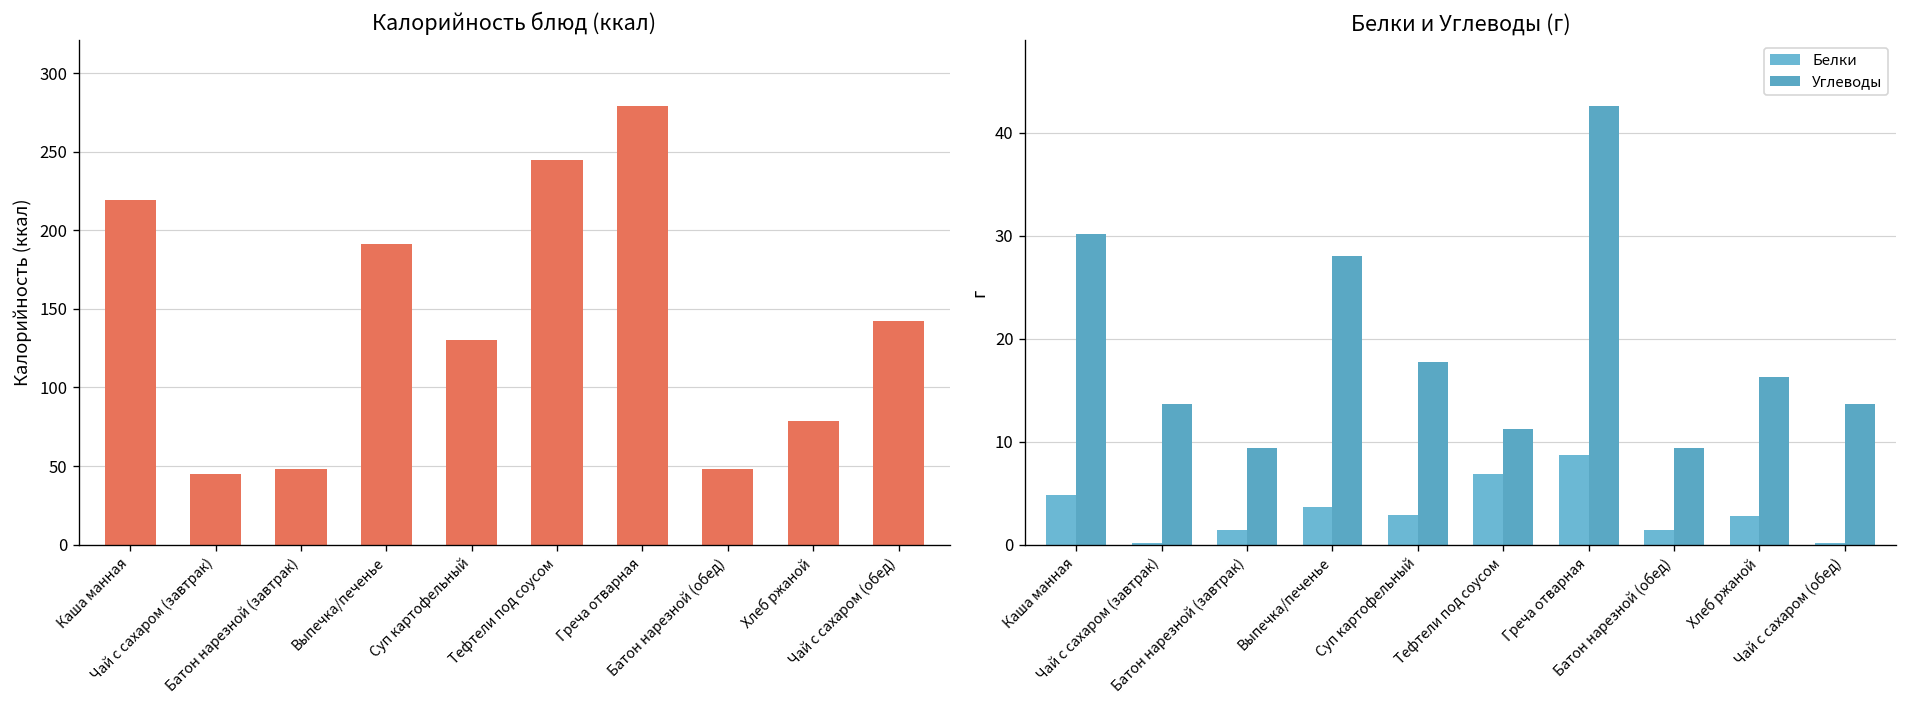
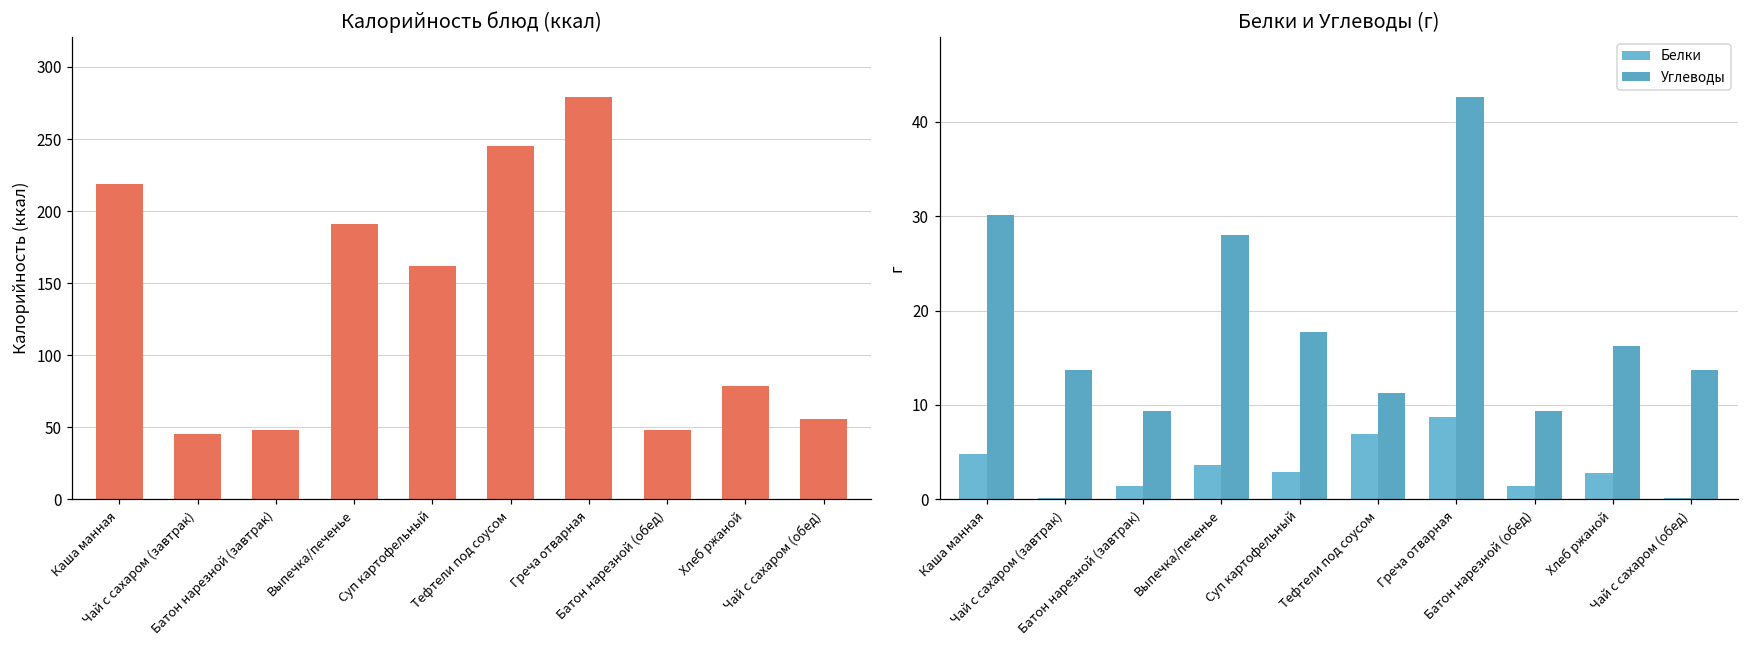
  {
    "Калорийность блюд (ккал)": {
      "Каша манная": 219,
      "Чай с сахаром (завтрак)": 45,
      "Батон нарезной (завтрак)": 48,
      "Выпечка/печенье": 191,
-     "Суп картофельный": 130,
+     "Суп картофельный": 162,
      "Тефтели под соусом": 245,
      "Греча отварная": 279,
      "Батон нарезной (обед)": 48,
      "Хлеб ржаной": 79,
-     "Чай с сахаром (обед)": 142
+     "Чай с сахаром (обед)": 56
    }
  }
